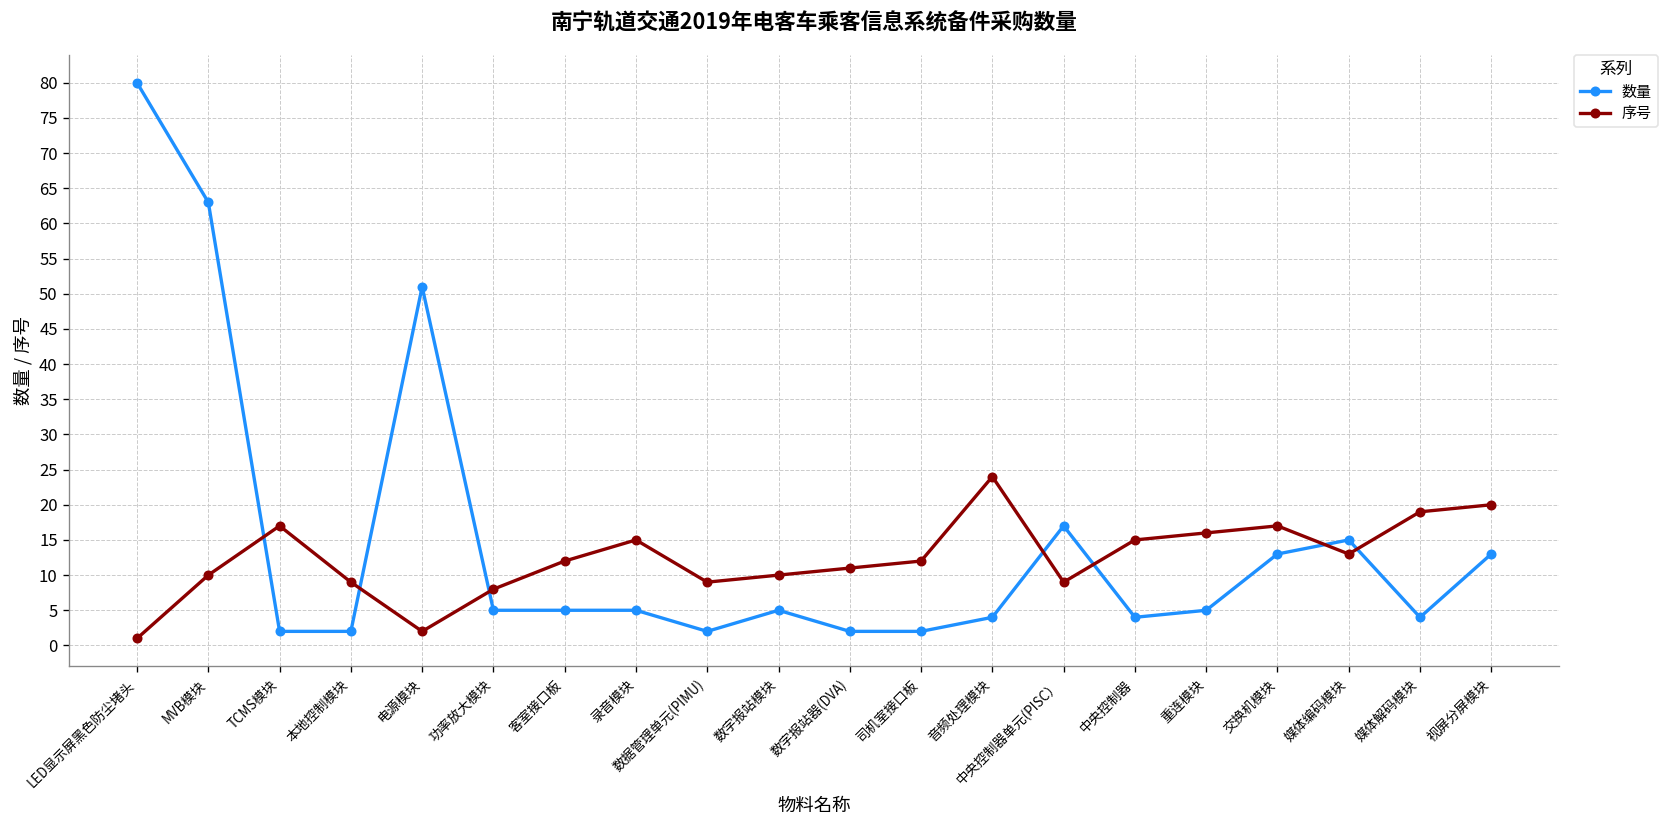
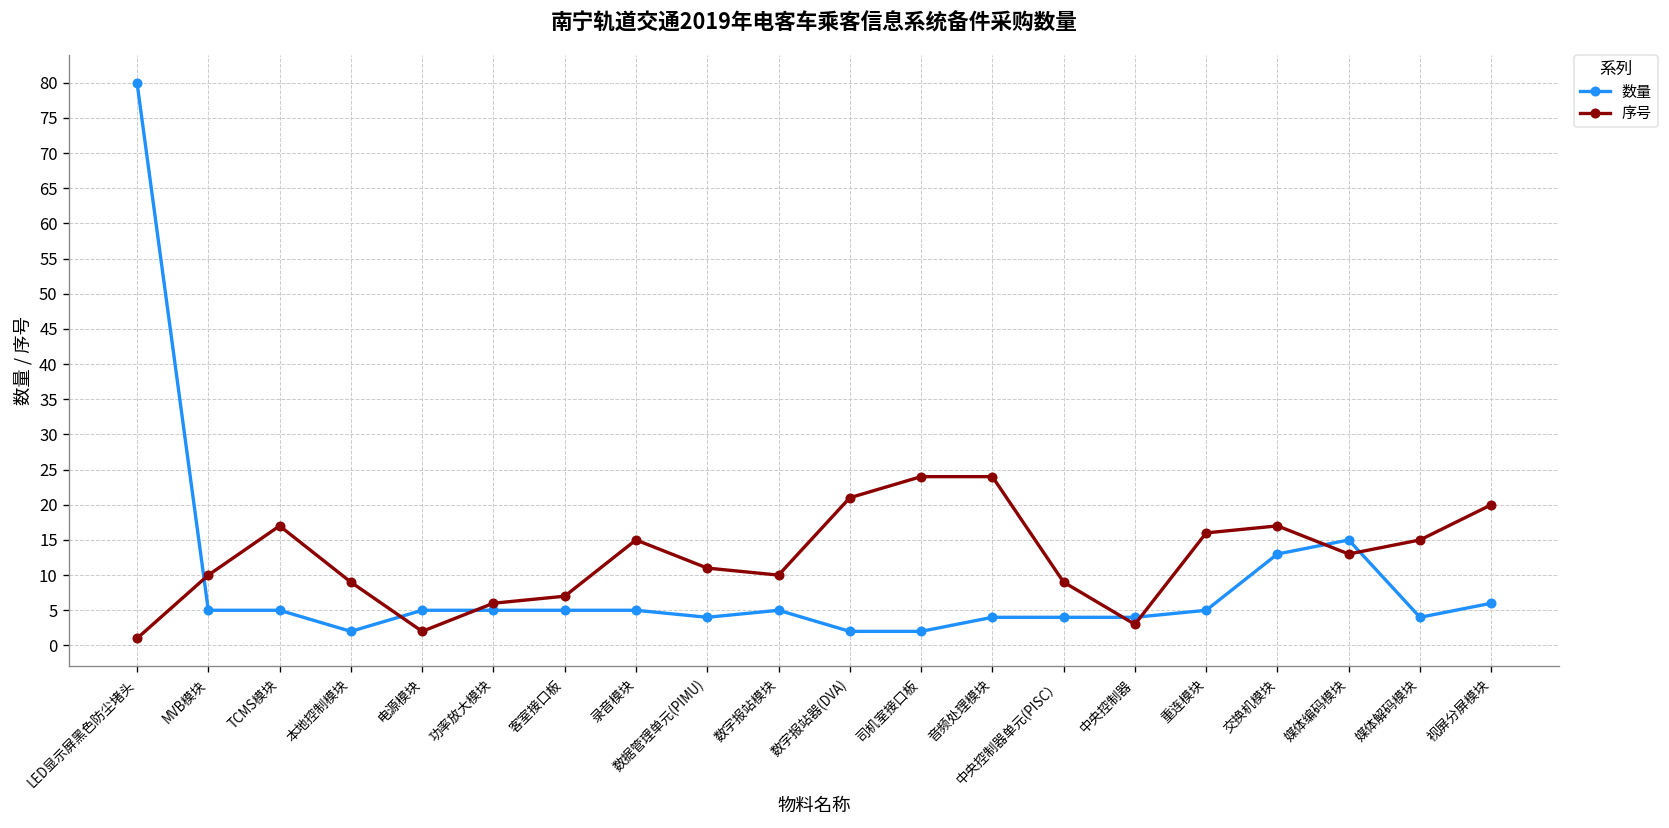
  {
    "数量": {
      "LED显示屏黑色防尘堵头": 80,
-     "MVB模块": 63,
-     "TCMS模块": 2,
+     "MVB模块": 5,
+     "TCMS模块": 5,
      "本地控制模块": 2,
-     "电源模块": 51,
+     "电源模块": 5,
      "功率放大模块": 5,
      "客室接口板": 5,
      "录音模块": 5,
-     "数据管理单元(PIMU)": 2,
+     "数据管理单元(PIMU)": 4,
      "数字报站模块": 5,
      "数字报站器(DVA)": 2,
      "司机室接口板": 2,
      "音频处理模块": 4,
-     "中央控制器单元(PISC）": 17,
+     "中央控制器单元(PISC）": 4,
      "中央控制器": 4,
      "重连模块": 5,
      "交换机模块": 13,
      "媒体编码模块": 15,
      "媒体解码模块": 4,
-     "视屏分屏模块": 13
+     "视屏分屏模块": 6
    },
    "序号": {
      "LED显示屏黑色防尘堵头": 1,
      "MVB模块": 10,
      "TCMS模块": 17,
      "本地控制模块": 9,
      "电源模块": 2,
-     "功率放大模块": 8,
-     "客室接口板": 12,
+     "功率放大模块": 6,
+     "客室接口板": 7,
      "录音模块": 15,
-     "数据管理单元(PIMU)": 9,
+     "数据管理单元(PIMU)": 11,
      "数字报站模块": 10,
-     "数字报站器(DVA)": 11,
-     "司机室接口板": 12,
+     "数字报站器(DVA)": 21,
+     "司机室接口板": 24,
      "音频处理模块": 24,
      "中央控制器单元(PISC）": 9,
-     "中央控制器": 15,
+     "中央控制器": 3,
      "重连模块": 16,
      "交换机模块": 17,
      "媒体编码模块": 13,
-     "媒体解码模块": 19,
+     "媒体解码模块": 15,
      "视屏分屏模块": 20
    }
  }
